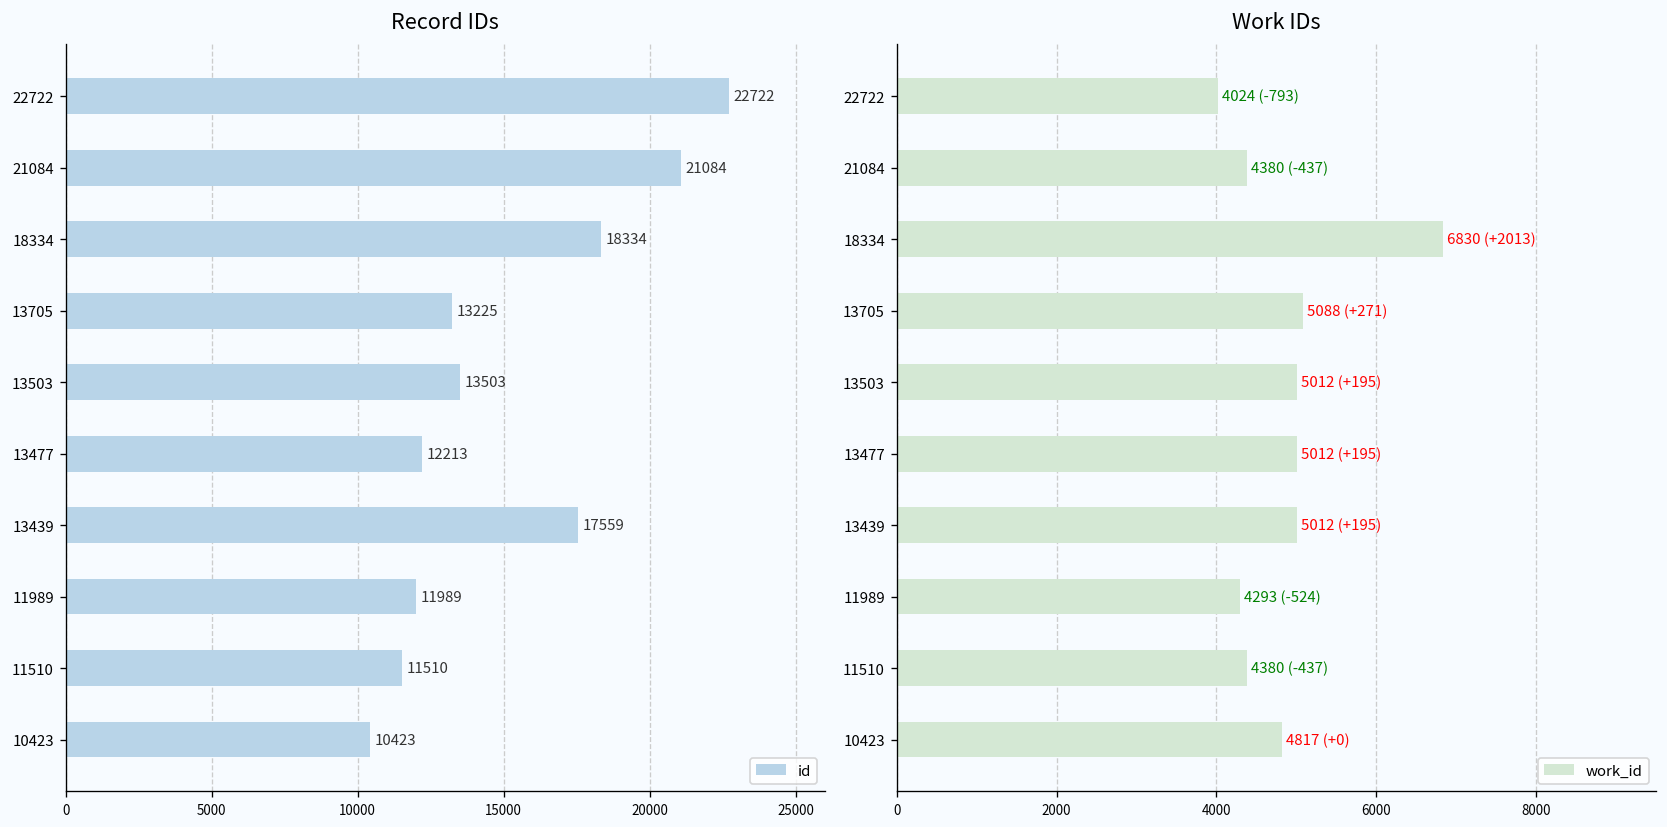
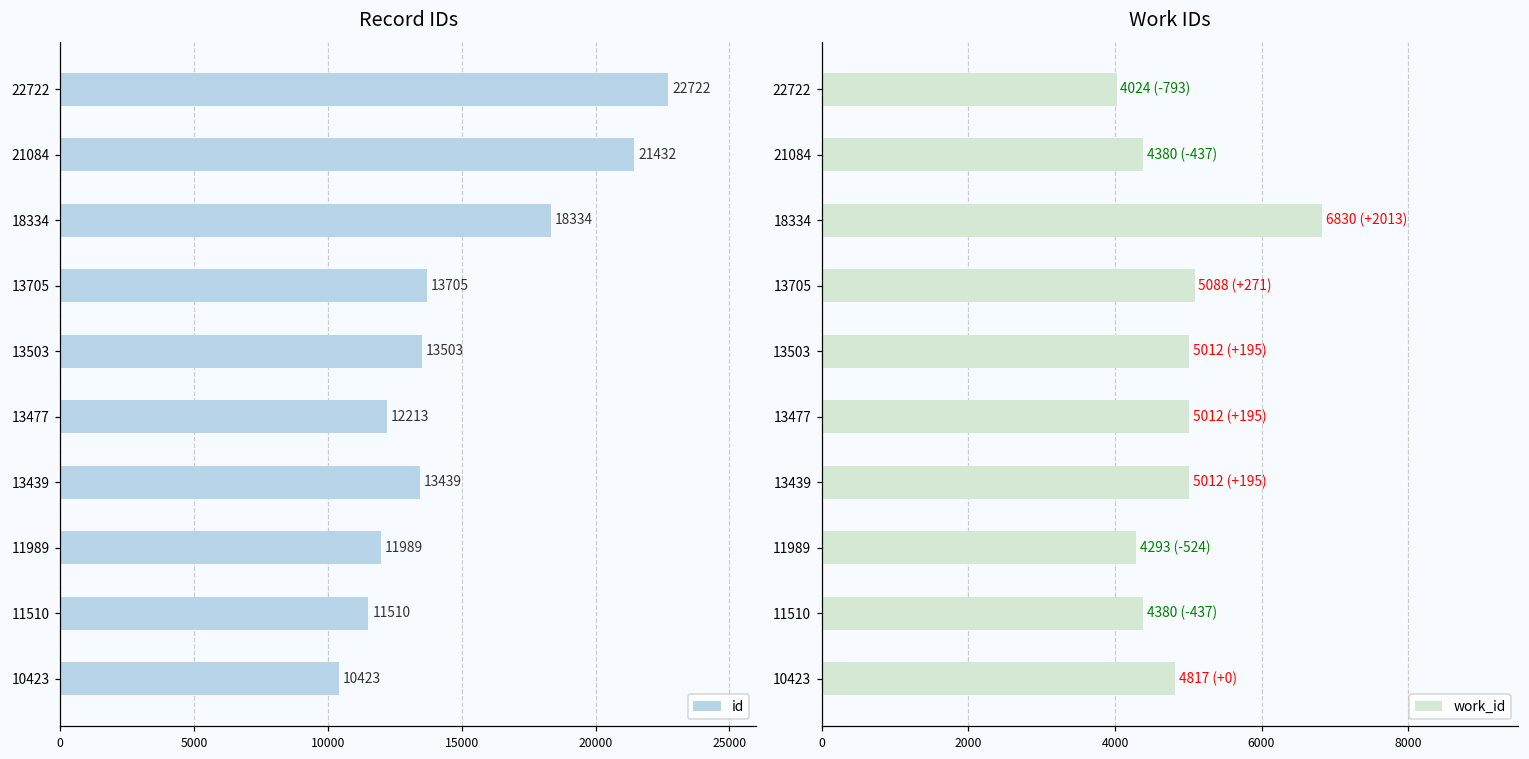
  {
    "Record IDs": {
      "22722": 22722,
-     "21084": 21084,
+     "21084": 21432,
      "18334": 18334,
-     "13705": 13225,
+     "13705": 13705,
      "13503": 13503,
      "13477": 12213,
-     "13439": 17559,
+     "13439": 13439,
      "11989": 11989,
      "11510": 11510,
      "10423": 10423
    },
    "Work IDs": {
      "22722": 4024,
      "21084": 4380,
      "18334": 6830,
      "13705": 5088,
      "13503": 5012,
      "13477": 5012,
      "13439": 5012,
      "11989": 4293,
      "11510": 4380,
      "10423": 4817
    }
  }
